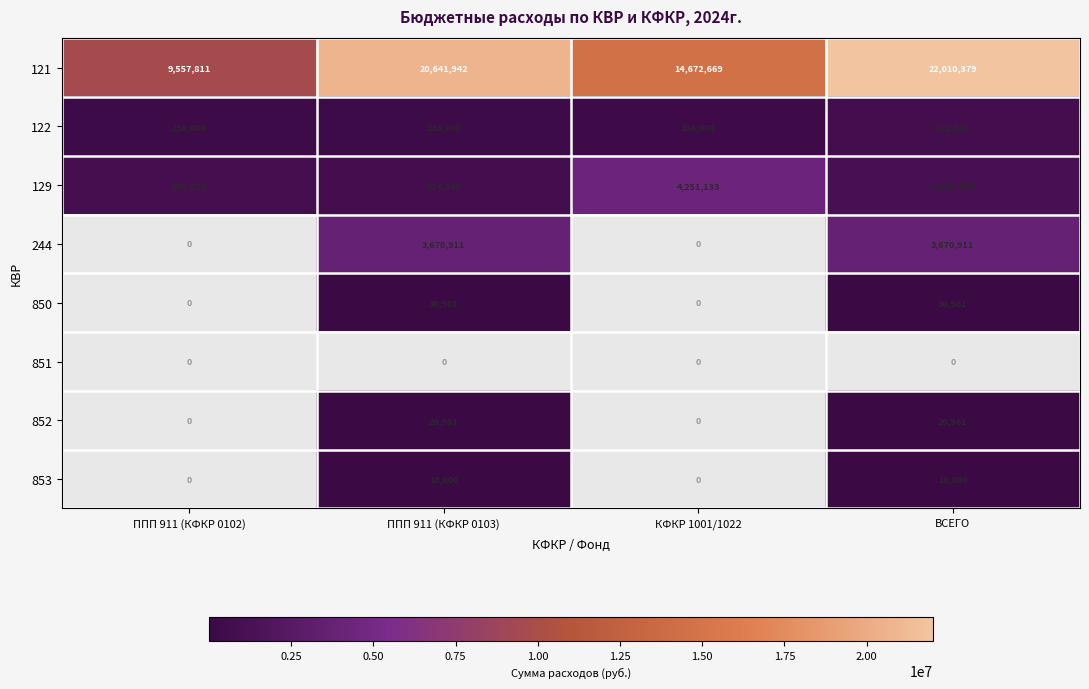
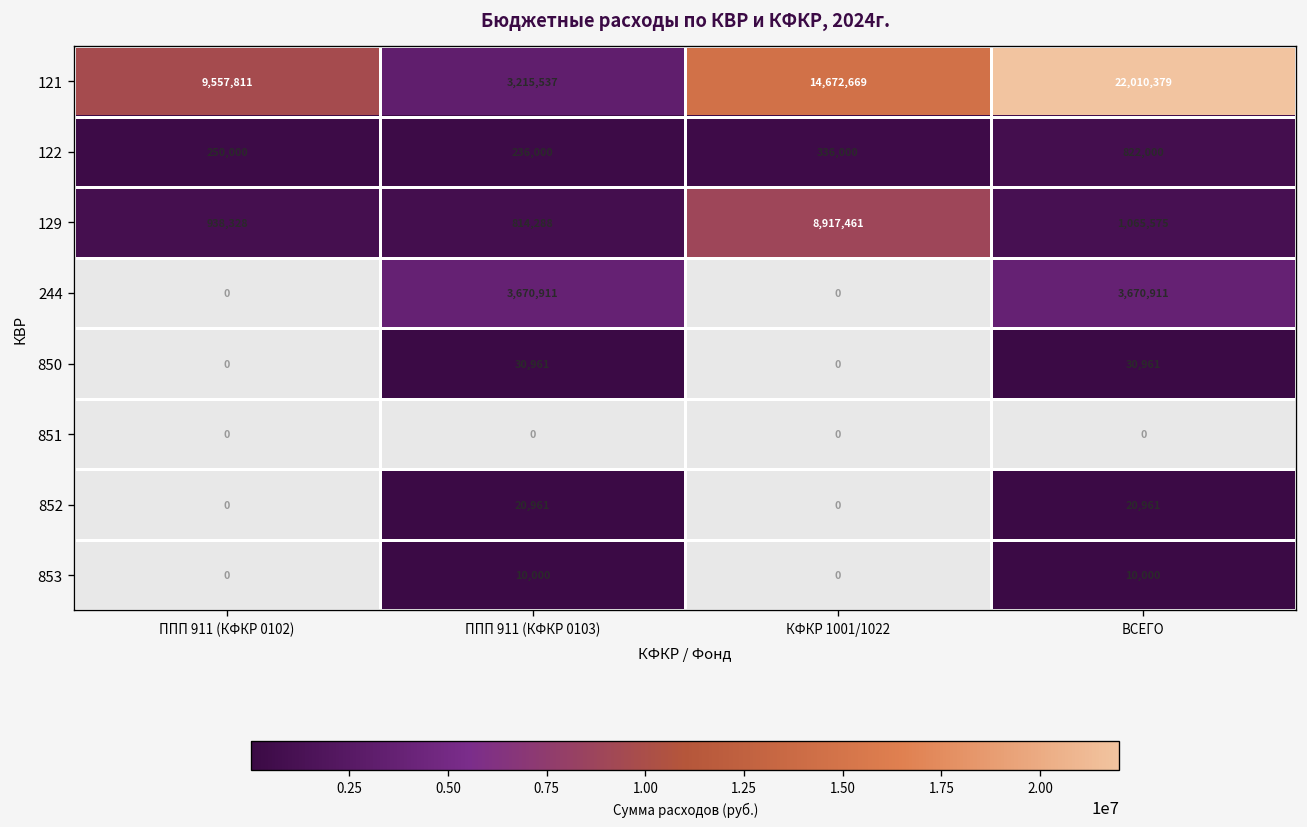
  {
    "121": {
      "ППП 911 (КФКР 0102)": "9,557,811",
-     "ППП 911 (КФКР 0103)": "20,641,942",
+     "ППП 911 (КФКР 0103)": "3,215,537",
      "КФКР 1001/1022": "14,672,669",
      "ВСЕГО": "22,010,379"
    },
    "129": {
-     "КФКР 1001/1022": "4,251,133"
+     "КФКР 1001/1022": "8,917,461"
    },
    "244": {
      "ППП 911 (КФКР 0103)": "3,670,911",
      "ВСЕГО": "3,670,911"
    }
  }
